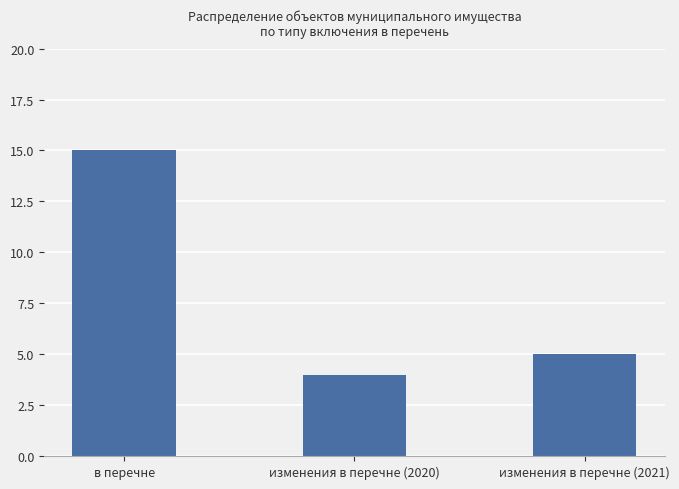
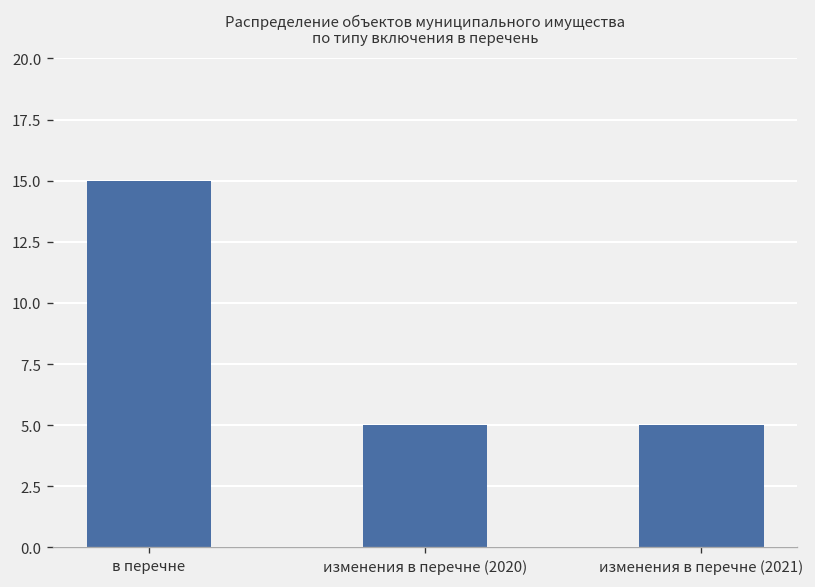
  {
    "в перечне": 15,
-   "изменения в перечне (2020)": 4,
+   "изменения в перечне (2020)": 5,
    "изменения в перечне (2021)": 5
  }
